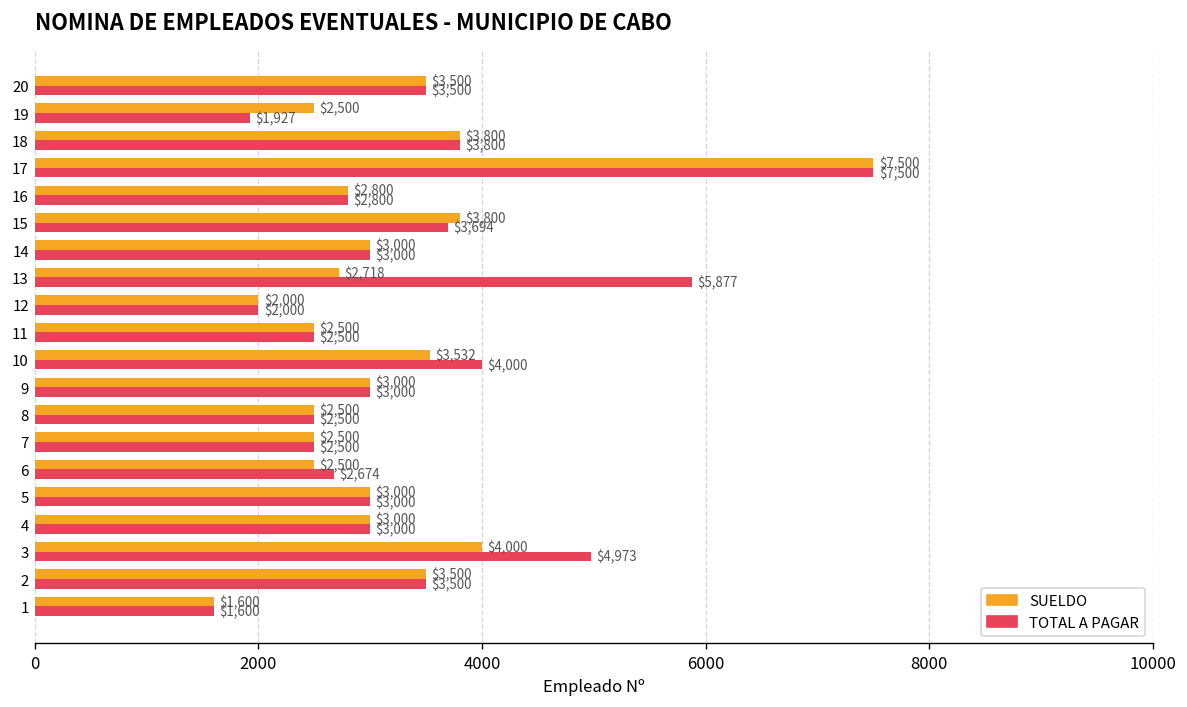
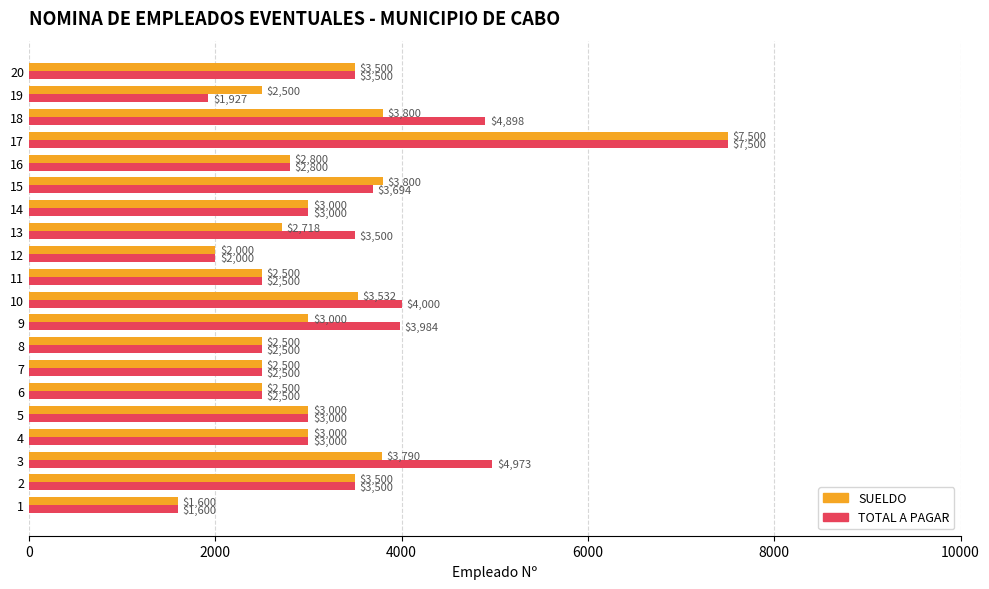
  {
    "SUELDO": {
      "19": "$2,500",
      "18": "$3,800",
      "13": "$2,718",
      "10": "$3,532",
      "9": "$3,000",
-     "3": "$4,000"
+     "3": "$3,790"
    },
    "TOTAL A PAGAR": {
      "19": "$1,927",
-     "18": "$3,800",
-     "13": "$5,877",
+     "18": "$4,898",
+     "13": "$3,500",
      "10": "$4,000",
-     "9": "$3,000",
-     "6": "$2,674",
+     "9": "$3,984",
+     "6": "$2,500",
      "3": "$4,973"
    }
  }
